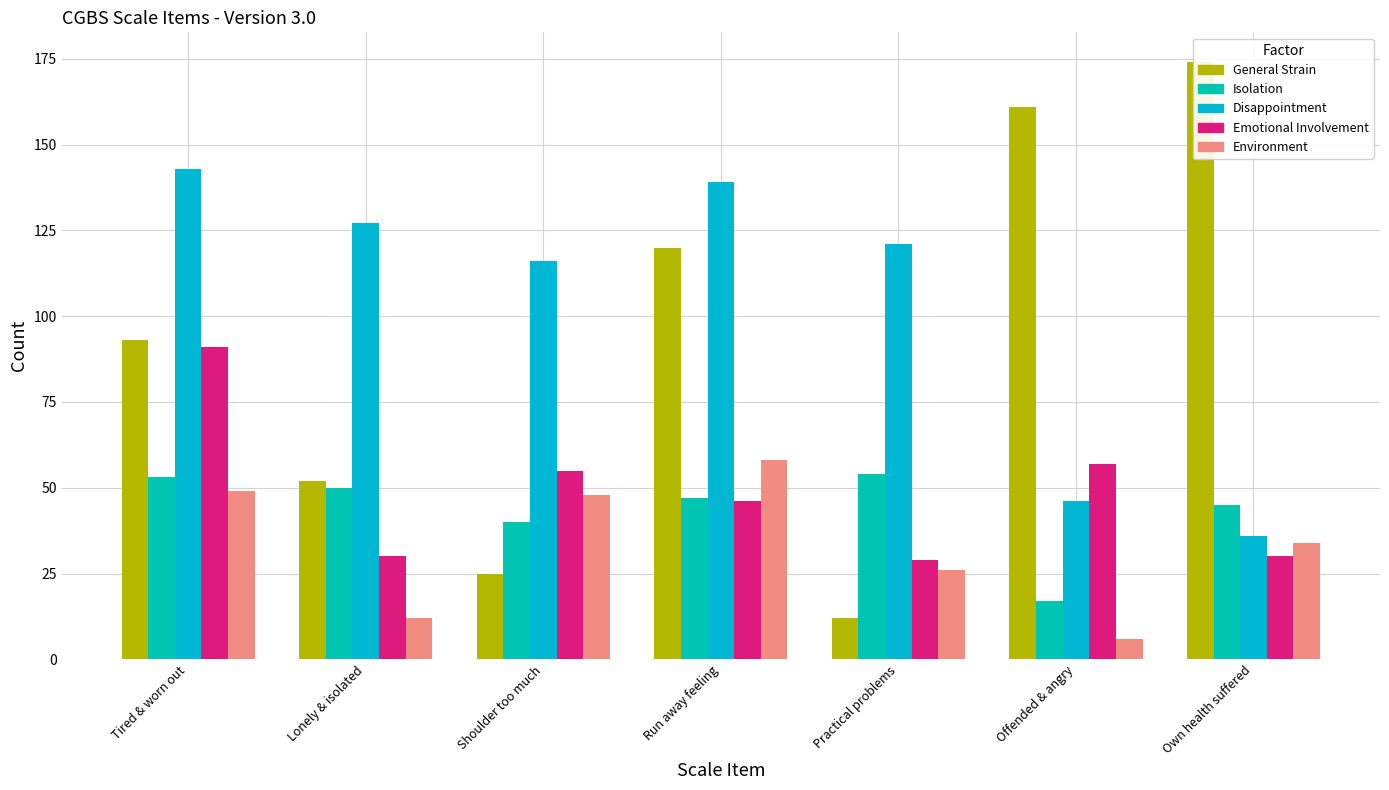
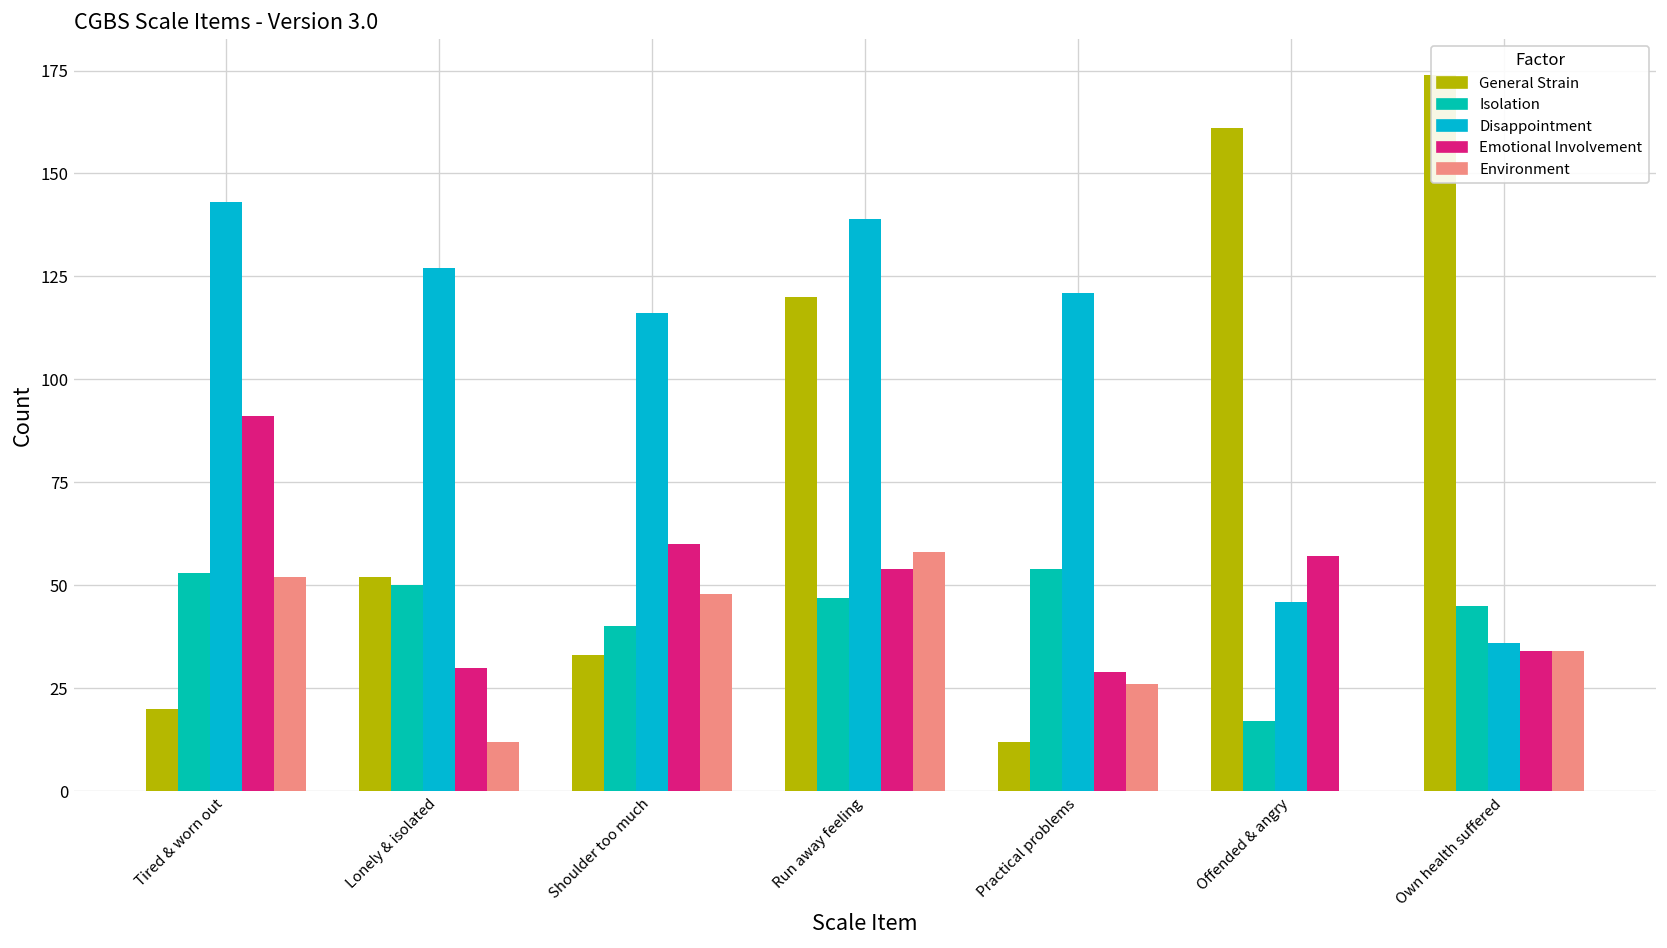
  {
    "General Strain": {
-     "Tired & worn out": 93,
+     "Tired & worn out": 20,
      "Lonely & isolated": 52,
-     "Shoulder too much": 25,
+     "Shoulder too much": 33,
      "Run away feeling": 120,
      "Practical problems": 12,
      "Offended & angry": 161
    },
    "Emotional Involvement": {
      "Tired & worn out": 91,
      "Lonely & isolated": 30,
-     "Shoulder too much": 55,
-     "Run away feeling": 46,
+     "Shoulder too much": 60,
+     "Run away feeling": 54,
      "Practical problems": 29,
      "Offended & angry": 57,
-     "Own health suffered": 30
+     "Own health suffered": 34
    },
    "Environment": {
-     "Tired & worn out": 49,
+     "Tired & worn out": 52,
      "Lonely & isolated": 12,
      "Shoulder too much": 48,
      "Run away feeling": 58,
      "Practical problems": 26,
-     "Offended & angry": 6,
+     "Offended & angry": 0,
      "Own health suffered": 34
    }
  }
